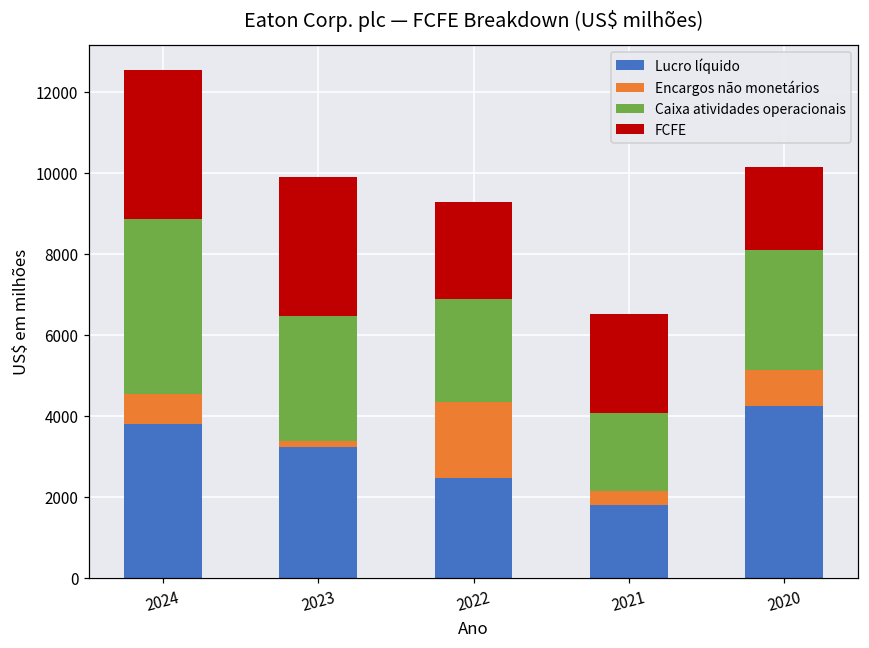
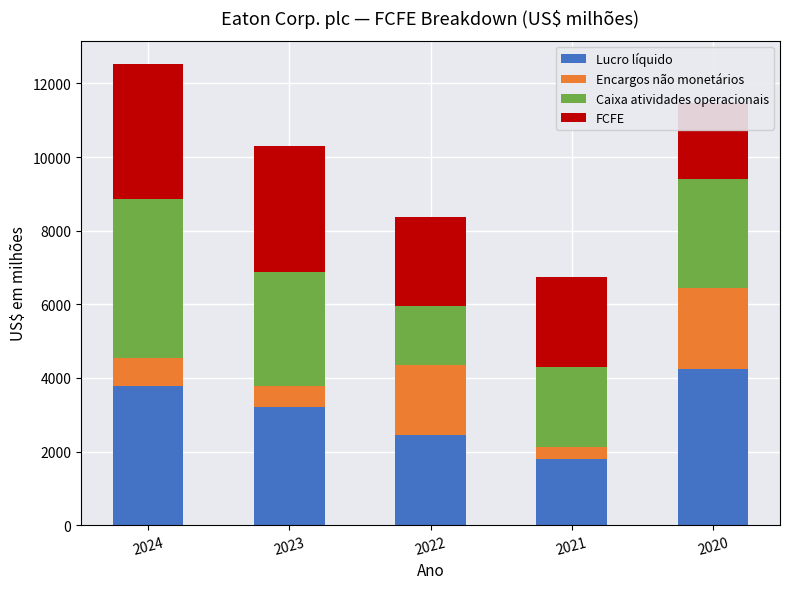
  {
    "Lucro líquido": {
      "2024": 3800,
      "2023": 3200,
      "2022": 2500,
      "2021": 1800,
      "2020": 4200
    },
    "Encargos não monetários": {
      "2024": 700,
-     "2023": 200,
+     "2023": 600,
      "2022": 1900,
      "2021": 300,
-     "2020": 900
+     "2020": 2200
    },
    "Caixa atividades operacionais": {
      "2024": 4300,
      "2023": 3100,
-     "2022": 2500,
-     "2021": 1900,
+     "2022": 1600,
+     "2021": 2200,
      "2020": 2900
    },
    "FCFE": {
      "2024": 3700,
      "2023": 3400,
      "2022": 2400,
      "2021": 2400
    }
  }
